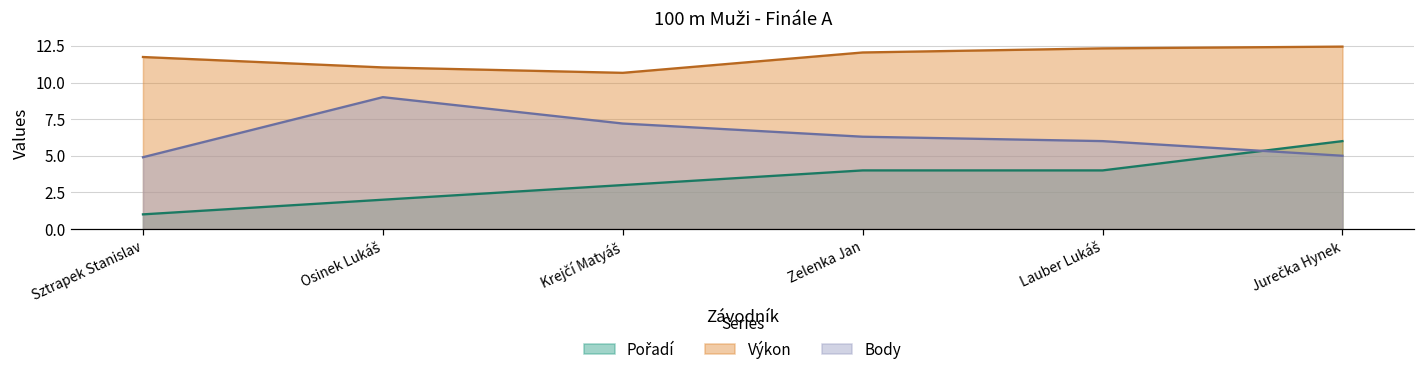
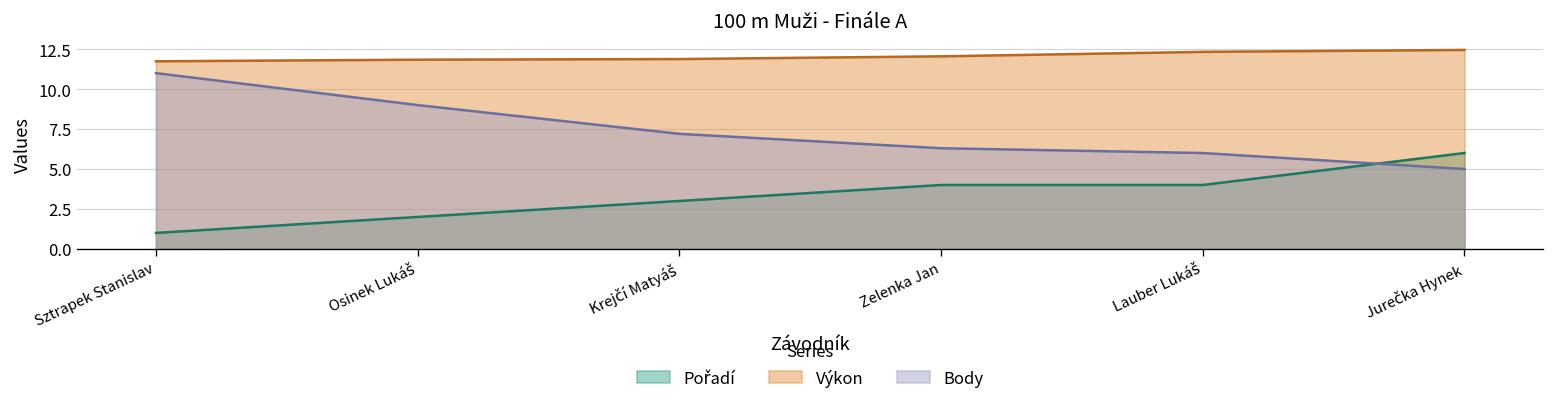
  {
    "Pořadí": {
      "Sztrapek Stanislav": 1.0,
      "Osinek Lukáš": 2.0,
      "Krejčí Matyáš": 3.0,
      "Zelenka Jan": 4.0,
      "Lauber Lukáš": 4.0,
      "Jurečka Hynek": 6.0
    },
    "Výkon": {
      "Sztrapek Stanislav": 11.7,
-     "Osinek Lukáš": 11.0,
-     "Krejčí Matyáš": 10.7,
+     "Osinek Lukáš": 11.8,
+     "Krejčí Matyáš": 11.9,
      "Zelenka Jan": 12.1,
      "Lauber Lukáš": 12.3,
      "Jurečka Hynek": 12.5
    },
    "Body": {
-     "Sztrapek Stanislav": 4.9,
+     "Sztrapek Stanislav": 11.0,
      "Osinek Lukáš": 9.0,
      "Krejčí Matyáš": 7.2,
      "Zelenka Jan": 6.3,
      "Lauber Lukáš": 6.0,
      "Jurečka Hynek": 5.0
    }
  }
